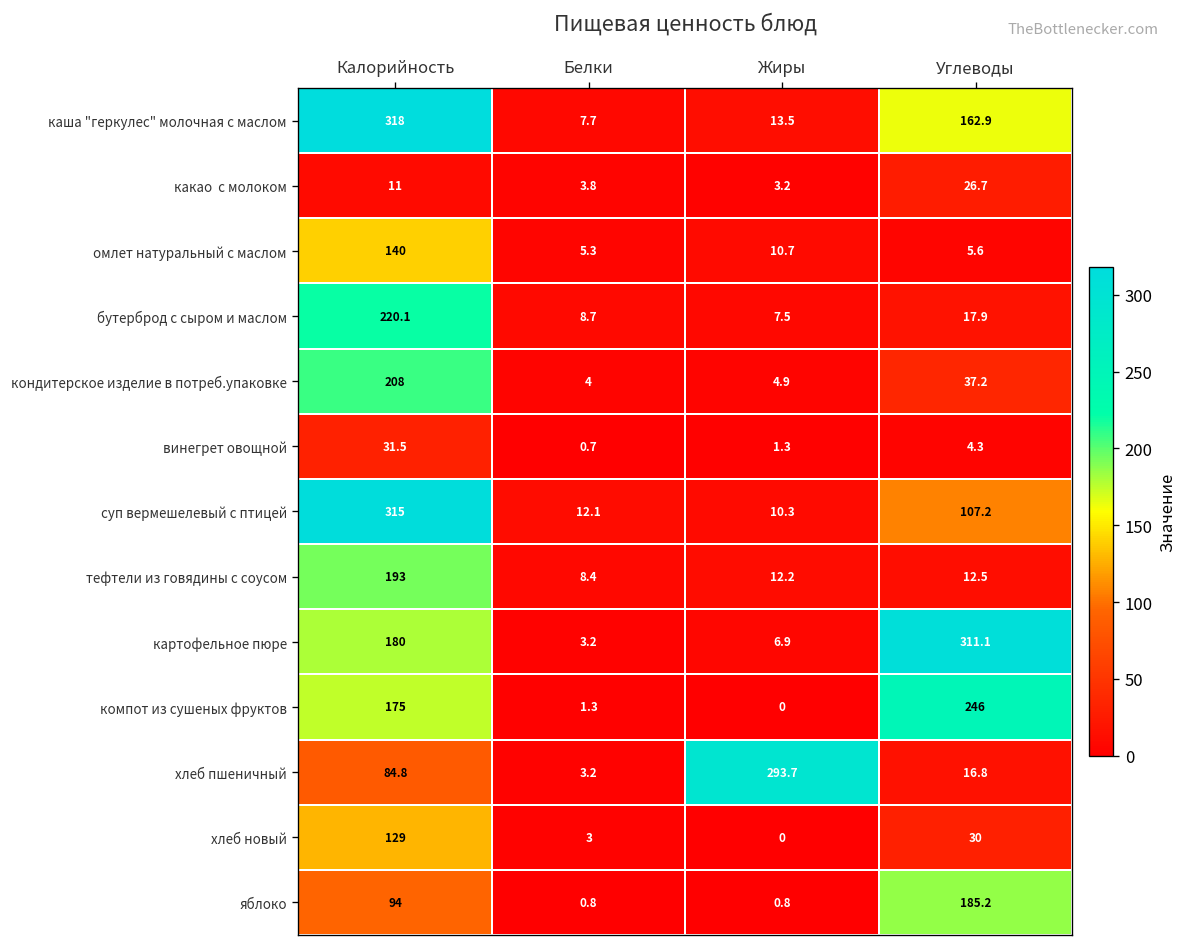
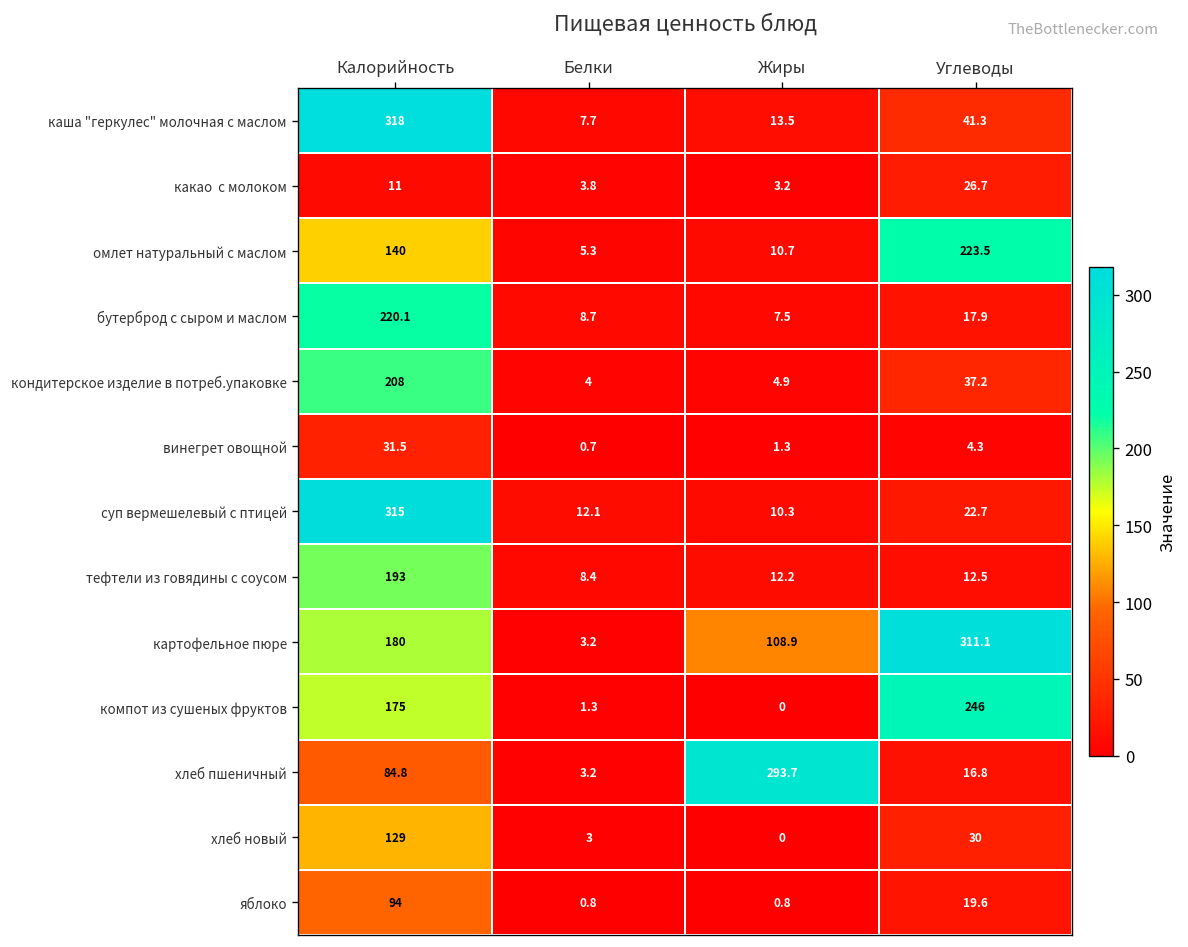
  {
    "каша \"геркулес\" молочная с маслом": {
      "Калорийность": 318,
      "Белки": 7.7,
      "Жиры": 13.5,
-     "Углеводы": 162.9
+     "Углеводы": 41.3
    },
    "какао с молоком": {
      "Калорийность": 11,
      "Белки": 3.8,
      "Жиры": 3.2,
      "Углеводы": 26.7
    },
    "омлет натуральный с маслом": {
      "Калорийность": 140,
      "Белки": 5.3,
      "Жиры": 10.7,
-     "Углеводы": 5.6
+     "Углеводы": 223.5
    },
    "бутерброд с сыром и маслом": {
      "Калорийность": 220.1,
      "Белки": 8.7,
      "Жиры": 7.5,
      "Углеводы": 17.9
    },
    "кондитерское изделие в потреб.упаковке": {
      "Калорийность": 208,
      "Белки": 4,
      "Жиры": 4.9,
      "Углеводы": 37.2
    },
    "винегрет овощной": {
      "Калорийность": 31.5,
      "Белки": 0.7,
      "Жиры": 1.3,
      "Углеводы": 4.3
    },
    "суп вермешелевый с птицей": {
      "Калорийность": 315,
      "Белки": 12.1,
      "Жиры": 10.3,
-     "Углеводы": 107.2
+     "Углеводы": 22.7
    },
    "тефтели из говядины с соусом": {
      "Калорийность": 193,
      "Белки": 8.4,
      "Жиры": 12.2,
      "Углеводы": 12.5
    },
    "картофельное пюре": {
      "Калорийность": 180,
      "Белки": 3.2,
-     "Жиры": 6.9,
+     "Жиры": 108.9,
      "Углеводы": 311.1
    },
    "компот из сушеных фруктов": {
      "Калорийность": 175,
      "Белки": 1.3,
      "Жиры": 0,
      "Углеводы": 246
    },
    "хлеб пшеничный": {
      "Калорийность": 84.8,
      "Белки": 3.2,
      "Жиры": 293.7,
      "Углеводы": 16.8
    },
    "хлеб новый": {
      "Калорийность": 129,
      "Белки": 3,
      "Жиры": 0,
      "Углеводы": 30
    },
    "яблоко": {
      "Калорийность": 94,
      "Белки": 0.8,
      "Жиры": 0.8,
-     "Углеводы": 185.2
+     "Углеводы": 19.6
    }
  }
